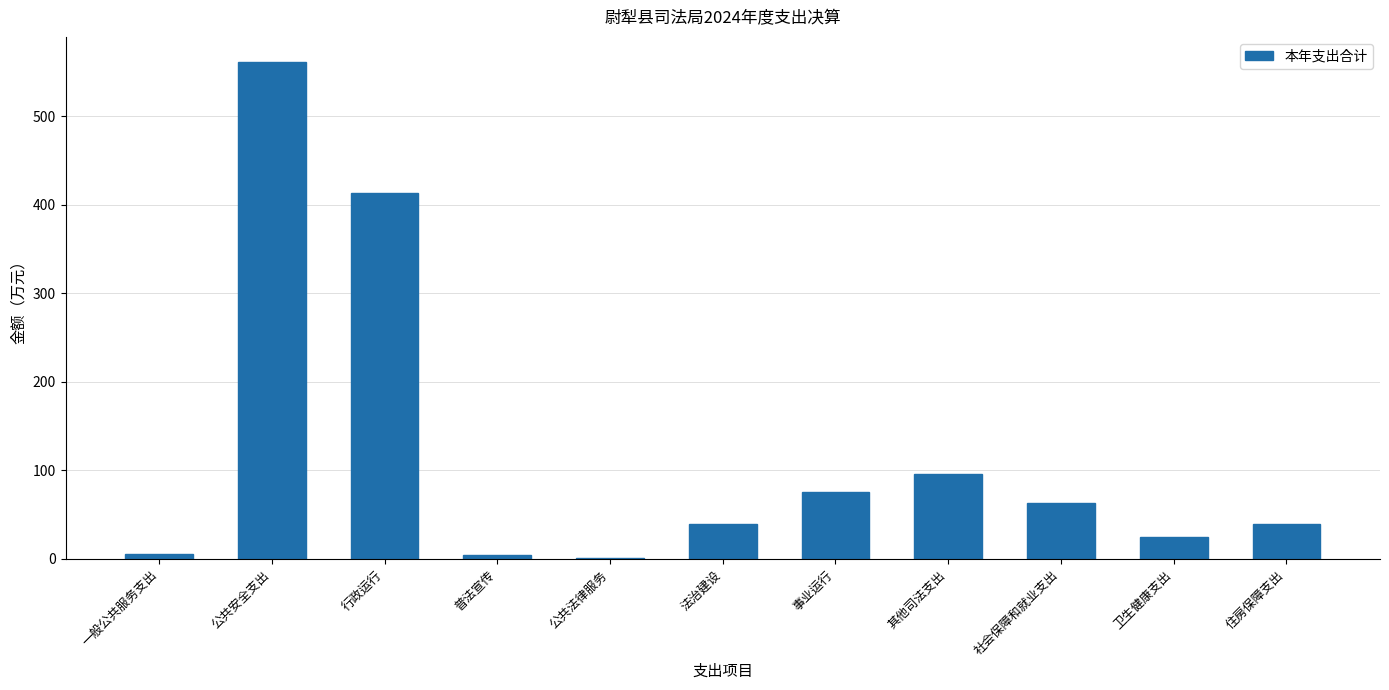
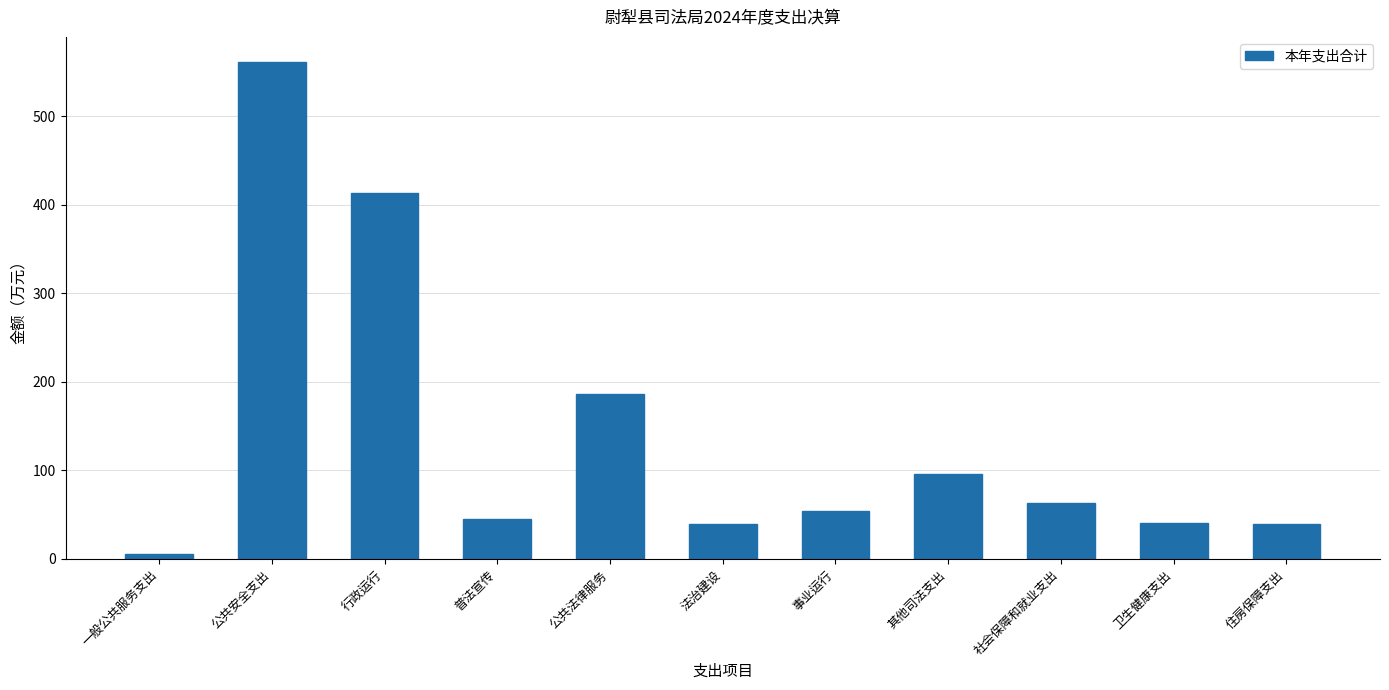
  {
    "一般公共服务支出": 10,
    "公共安全支出": 560,
    "行政运行": 410,
-   "普法宣传": 0,
-   "公共法律服务": 0,
+   "普法宣传": 40,
+   "公共法律服务": 190,
    "法治建设": 40,
-   "事业运行": 80,
+   "事业运行": 50,
    "其他司法支出": 100,
    "社会保障和就业支出": 60,
-   "卫生健康支出": 30,
+   "卫生健康支出": 40,
    "住房保障支出": 40
  }
